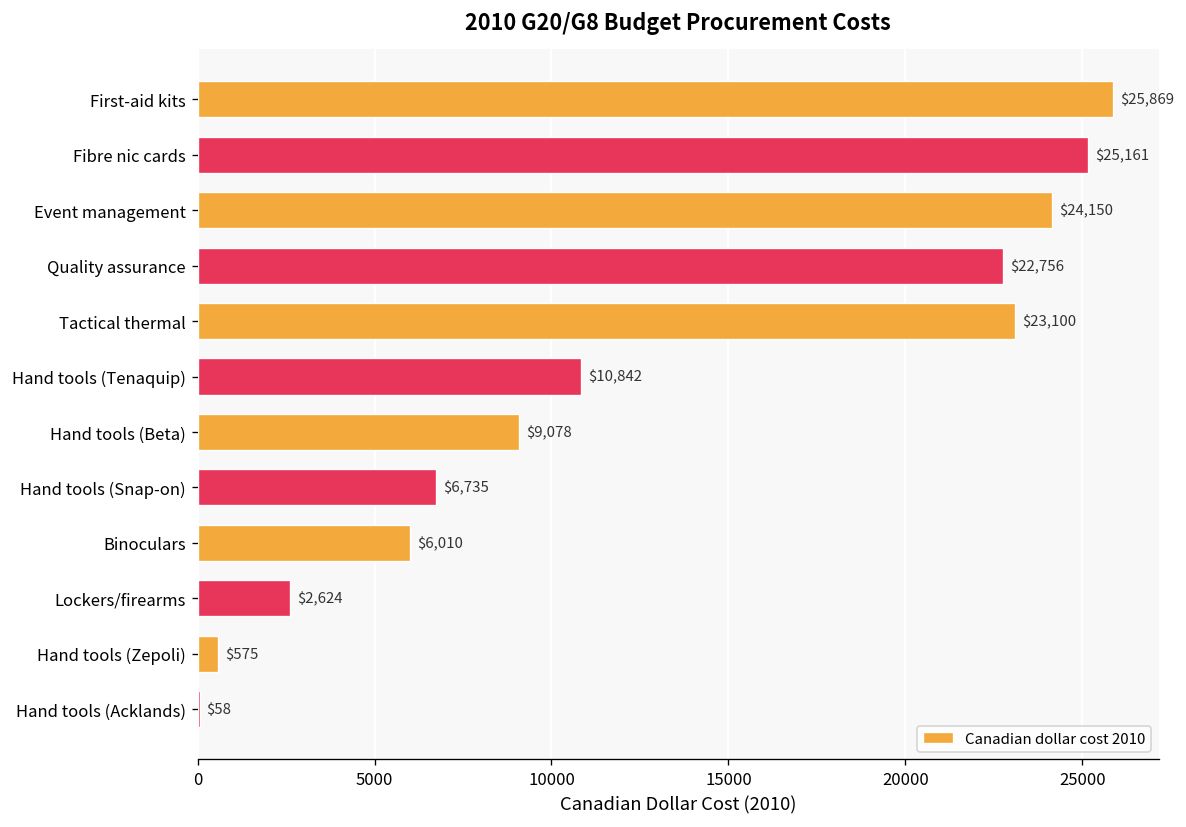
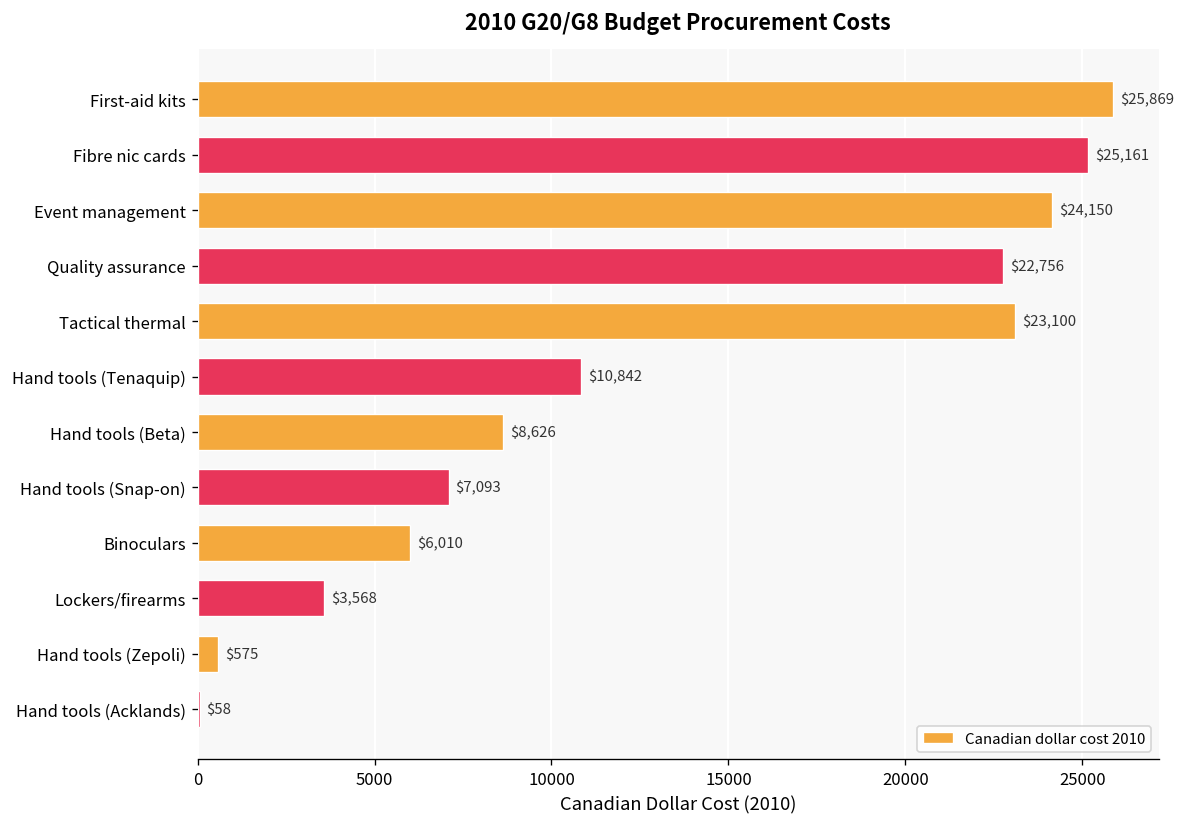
  {
    "First-aid kits": "$25,869",
    "Fibre nic cards": "$25,161",
    "Event management": "$24,150",
    "Quality assurance": "$22,756",
    "Tactical thermal": "$23,100",
    "Hand tools (Tenaquip)": "$10,842",
-   "Hand tools (Beta)": "$9,078",
-   "Hand tools (Snap-on)": "$6,735",
+   "Hand tools (Beta)": "$8,626",
+   "Hand tools (Snap-on)": "$7,093",
    "Binoculars": "$6,010",
-   "Lockers/firearms": "$2,624",
+   "Lockers/firearms": "$3,568",
    "Hand tools (Zepoli)": "$575",
    "Hand tools (Acklands)": "$58"
  }
